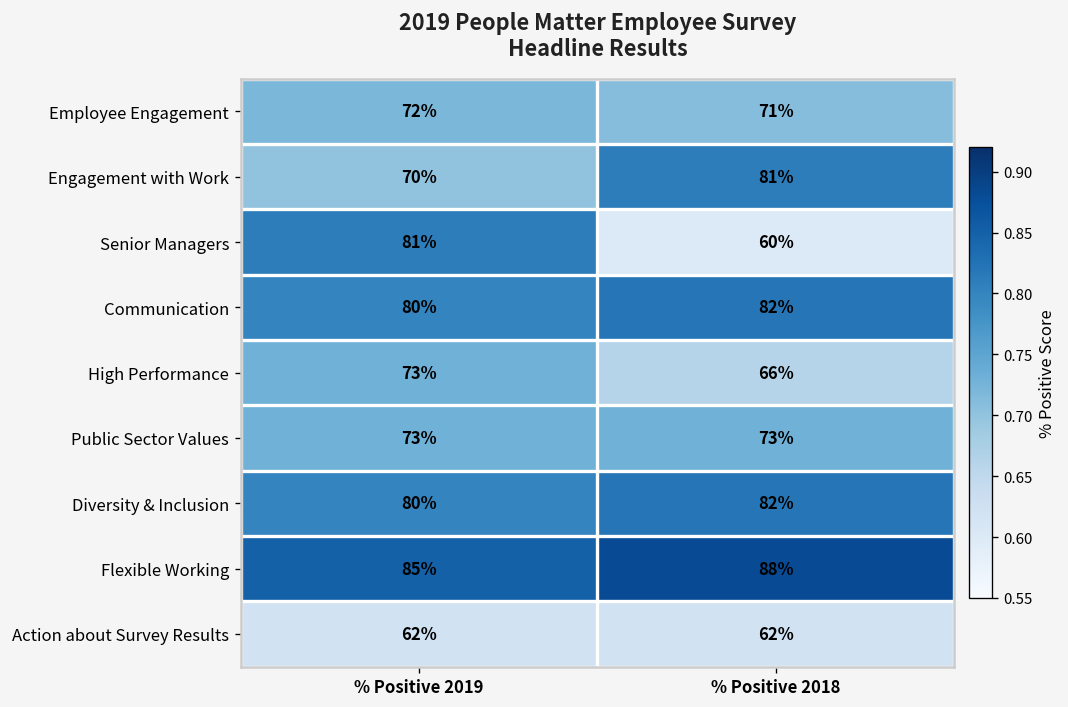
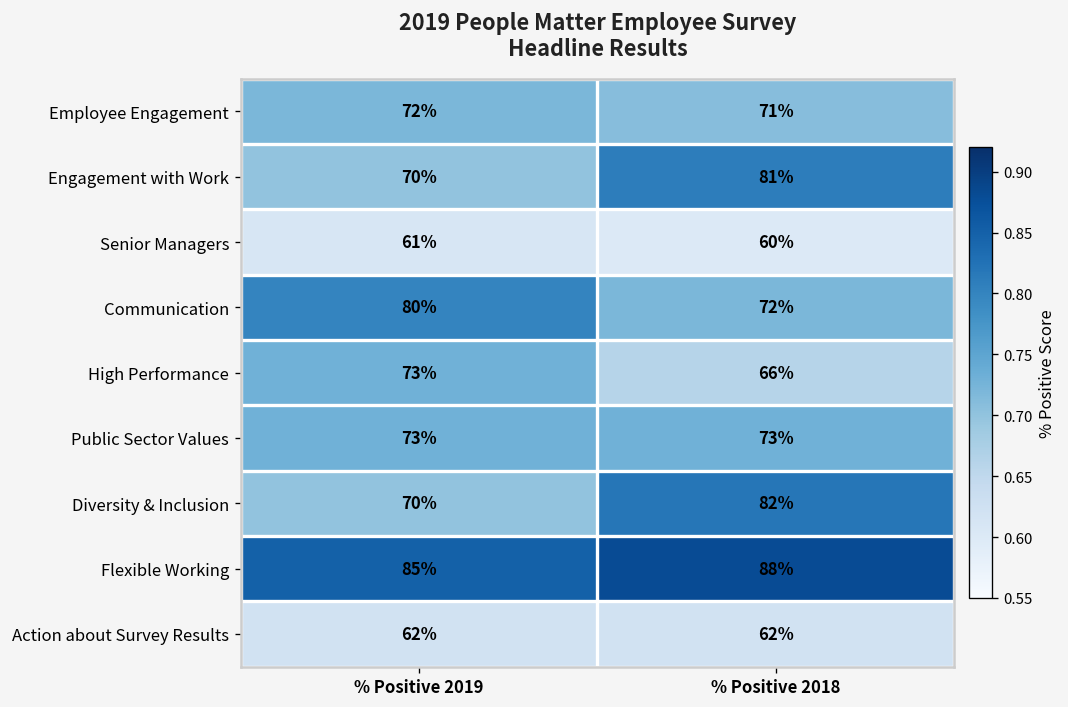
  {
    "Employee Engagement": {
      "% Positive 2019": "72%",
      "% Positive 2018": "71%"
    },
    "Engagement with Work": {
      "% Positive 2019": "70%",
      "% Positive 2018": "81%"
    },
    "Senior Managers": {
-     "% Positive 2019": "81%",
+     "% Positive 2019": "61%",
      "% Positive 2018": "60%"
    },
    "Communication": {
      "% Positive 2019": "80%",
-     "% Positive 2018": "82%"
+     "% Positive 2018": "72%"
    },
    "High Performance": {
      "% Positive 2019": "73%",
      "% Positive 2018": "66%"
    },
    "Public Sector Values": {
      "% Positive 2019": "73%",
      "% Positive 2018": "73%"
    },
    "Diversity & Inclusion": {
-     "% Positive 2019": "80%",
+     "% Positive 2019": "70%",
      "% Positive 2018": "82%"
    },
    "Flexible Working": {
      "% Positive 2019": "85%",
      "% Positive 2018": "88%"
    },
    "Action about Survey Results": {
      "% Positive 2019": "62%",
      "% Positive 2018": "62%"
    }
  }
